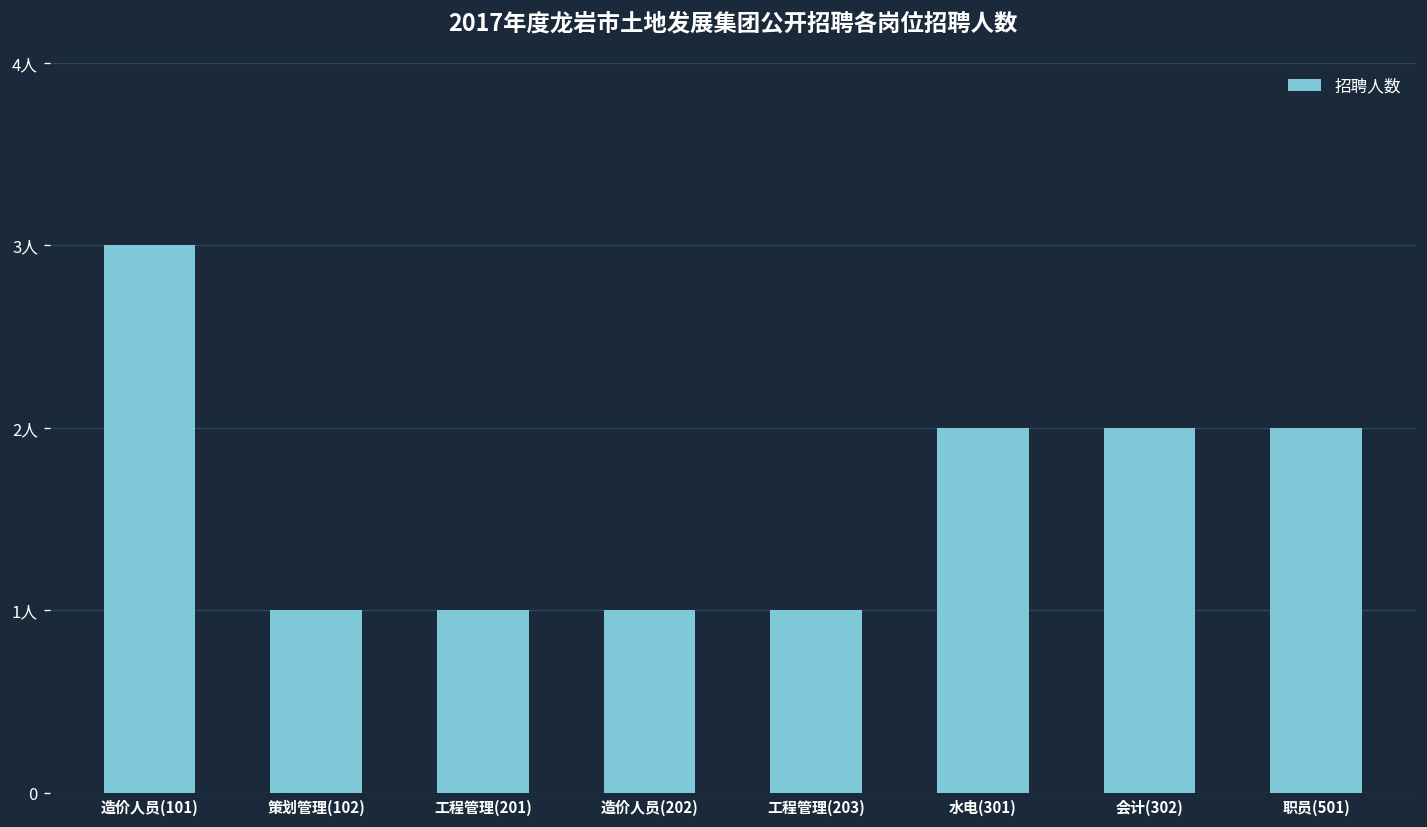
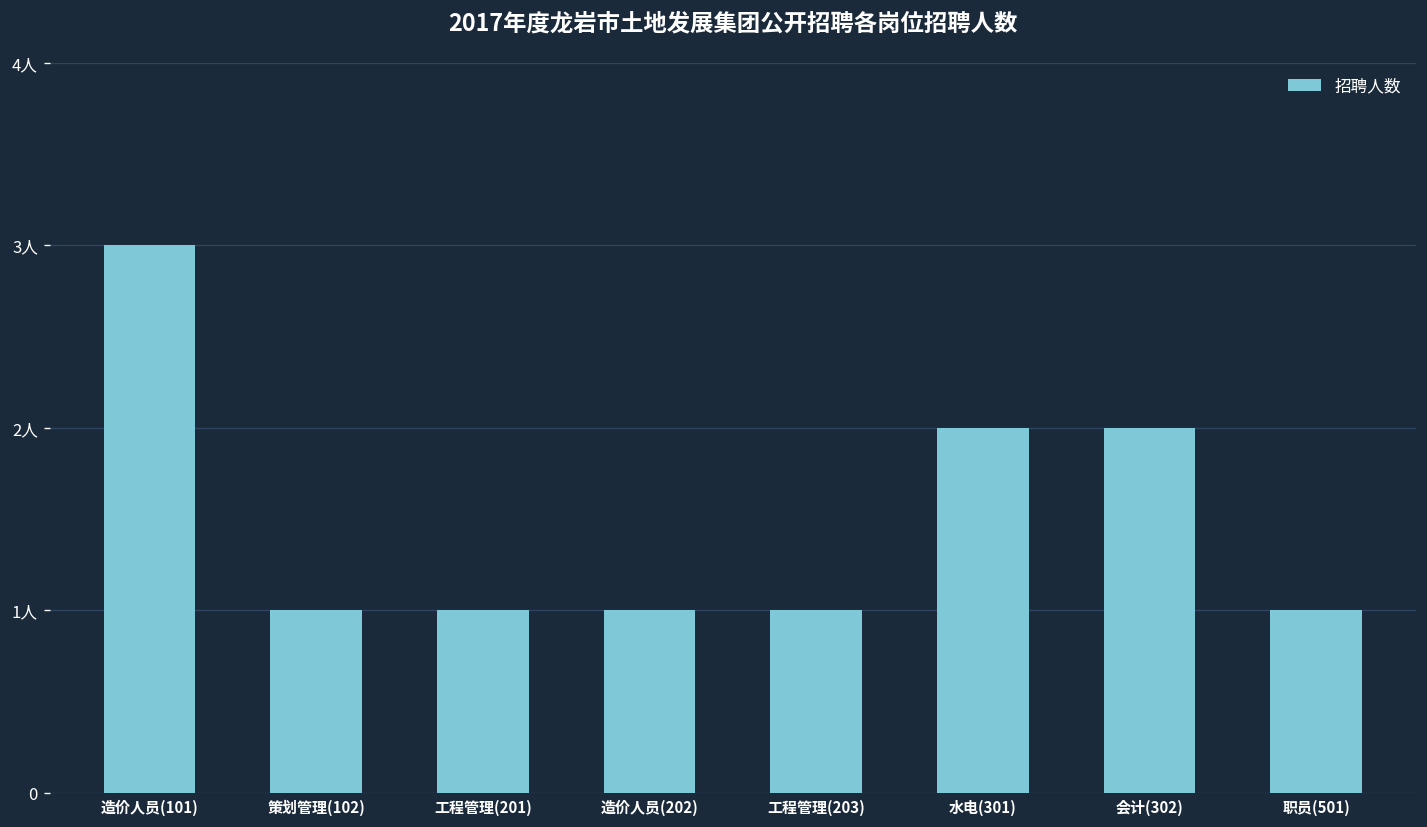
  {
    "造价人员(101)": "3人",
    "策划管理(102)": "1人",
    "工程管理(201)": "1人",
    "造价人员(202)": "1人",
    "工程管理(203)": "1人",
    "水电(301)": "2人",
    "会计(302)": "2人",
-   "职员(501)": "2人"
+   "职员(501)": "1人"
  }
